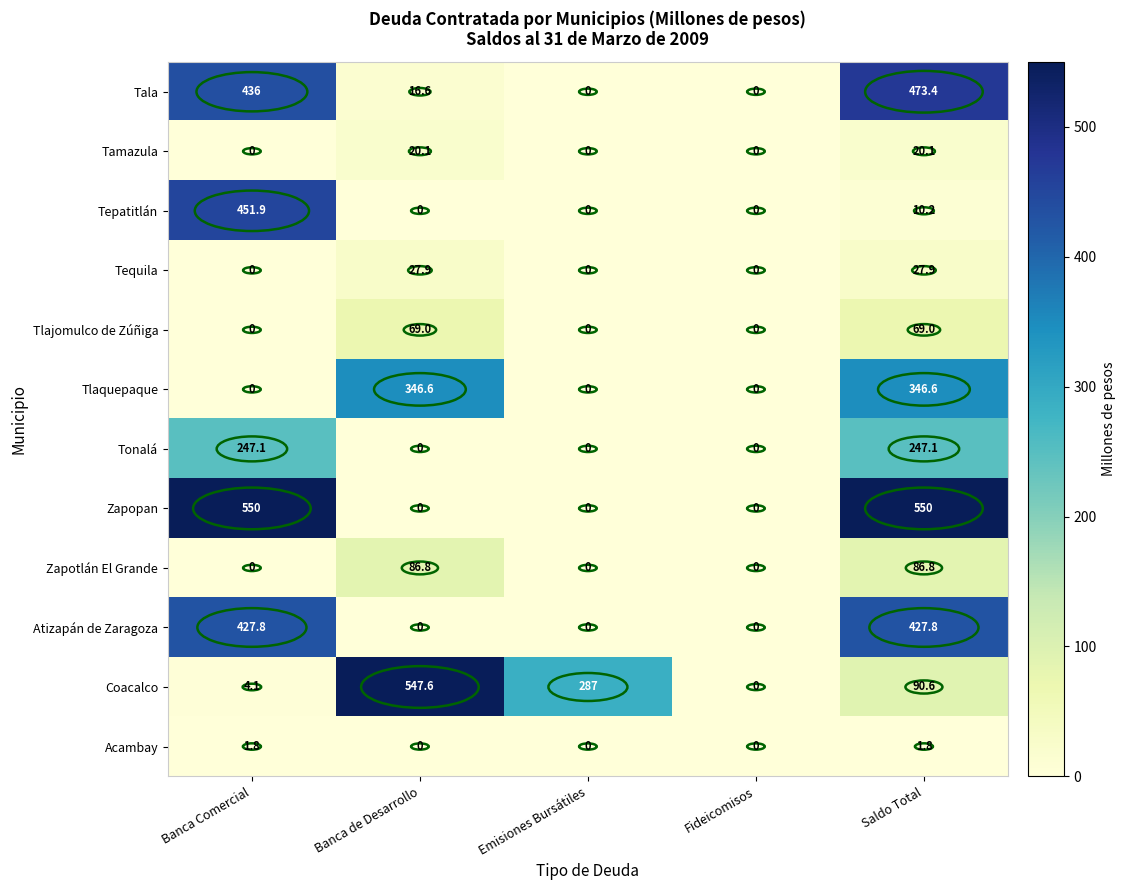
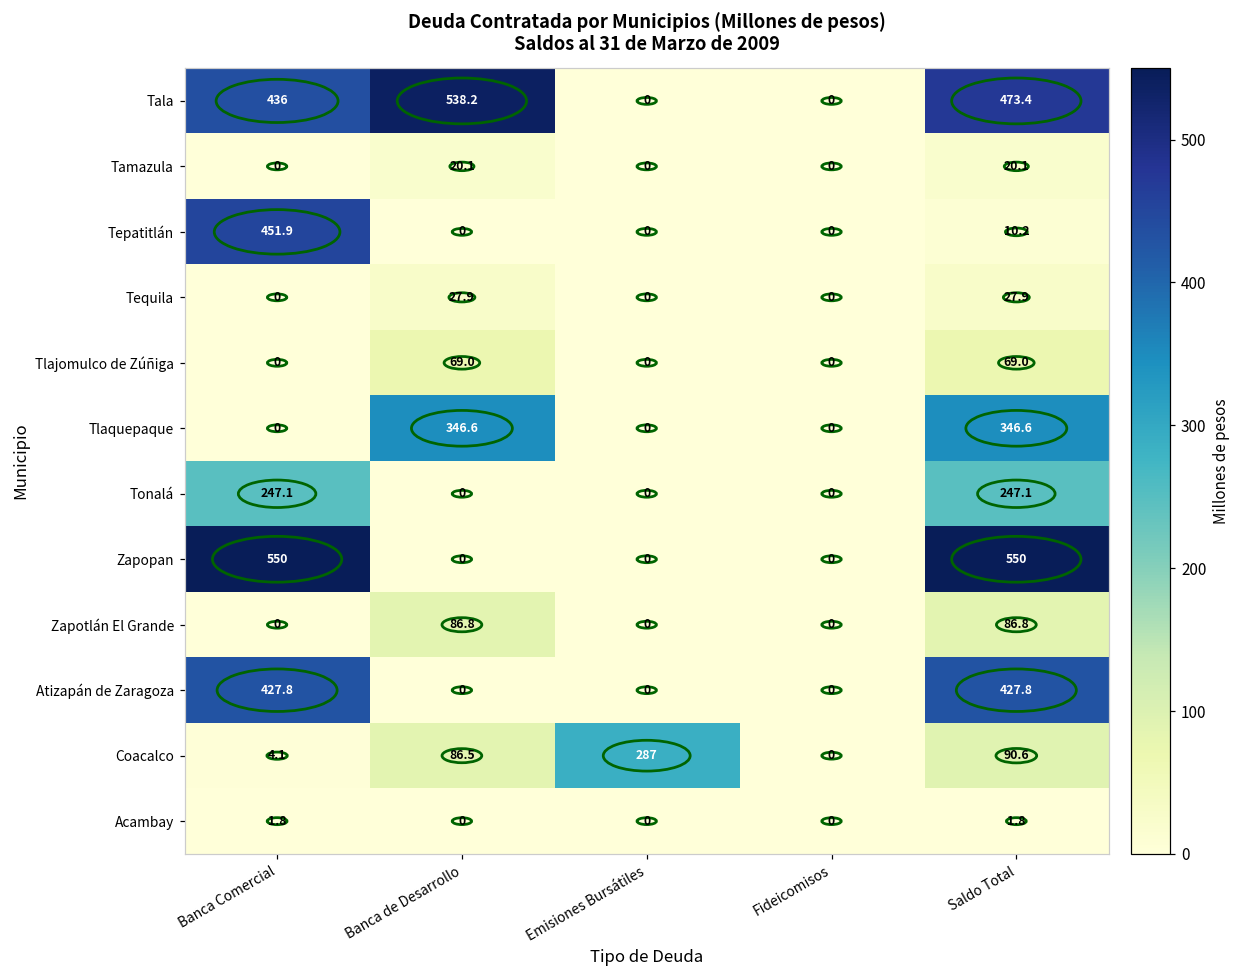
  {
    "Tala": {
      "Banca Comercial": 436,
-     "Banca de Desarrollo": 16.6,
+     "Banca de Desarrollo": 538.2,
      "Emisiones Bursátiles": 0,
      "Fideicomisos": 0,
      "Saldo Total": 473.4
    },
    "Tamazula": {
      "Banca Comercial": 0,
      "Banca de Desarrollo": 20.1,
      "Emisiones Bursátiles": 0,
      "Fideicomisos": 0,
      "Saldo Total": 20.1
    },
    "Tepatitlán": {
      "Banca Comercial": 451.9,
      "Banca de Desarrollo": 0,
      "Emisiones Bursátiles": 0,
      "Fideicomisos": 0,
      "Saldo Total": 10.2
    },
    "Tequila": {
      "Banca Comercial": 0,
      "Banca de Desarrollo": 27.9,
      "Emisiones Bursátiles": 0,
      "Fideicomisos": 0,
      "Saldo Total": 27.9
    },
    "Tlajomulco de Zúñiga": {
      "Banca Comercial": 0,
      "Banca de Desarrollo": 69.0,
      "Emisiones Bursátiles": 0,
      "Fideicomisos": 0,
      "Saldo Total": 69.0
    },
    "Tlaquepaque": {
      "Banca Comercial": 0,
      "Banca de Desarrollo": 346.6,
      "Emisiones Bursátiles": 0,
      "Fideicomisos": 0,
      "Saldo Total": 346.6
    },
    "Tonalá": {
      "Banca Comercial": 247.1,
      "Banca de Desarrollo": 0,
      "Emisiones Bursátiles": 0,
      "Fideicomisos": 0,
      "Saldo Total": 247.1
    },
    "Zapopan": {
      "Banca Comercial": 550,
      "Banca de Desarrollo": 0,
      "Emisiones Bursátiles": 0,
      "Fideicomisos": 0,
      "Saldo Total": 550
    },
    "Zapotlán El Grande": {
      "Banca Comercial": 0,
      "Banca de Desarrollo": 86.8,
      "Emisiones Bursátiles": 0,
      "Fideicomisos": 0,
      "Saldo Total": 86.8
    },
    "Atizapán de Zaragoza": {
      "Banca Comercial": 427.8,
      "Banca de Desarrollo": 0,
      "Emisiones Bursátiles": 0,
      "Fideicomisos": 0,
      "Saldo Total": 427.8
    },
    "Coacalco": {
      "Banca Comercial": 4.1,
-     "Banca de Desarrollo": 547.6,
+     "Banca de Desarrollo": 86.5,
      "Emisiones Bursátiles": 287,
      "Fideicomisos": 0,
      "Saldo Total": 90.6
    },
    "Acambay": {
      "Banca Comercial": 1.8,
      "Banca de Desarrollo": 0,
      "Emisiones Bursátiles": 0,
      "Fideicomisos": 0,
      "Saldo Total": 1.8
    }
  }
